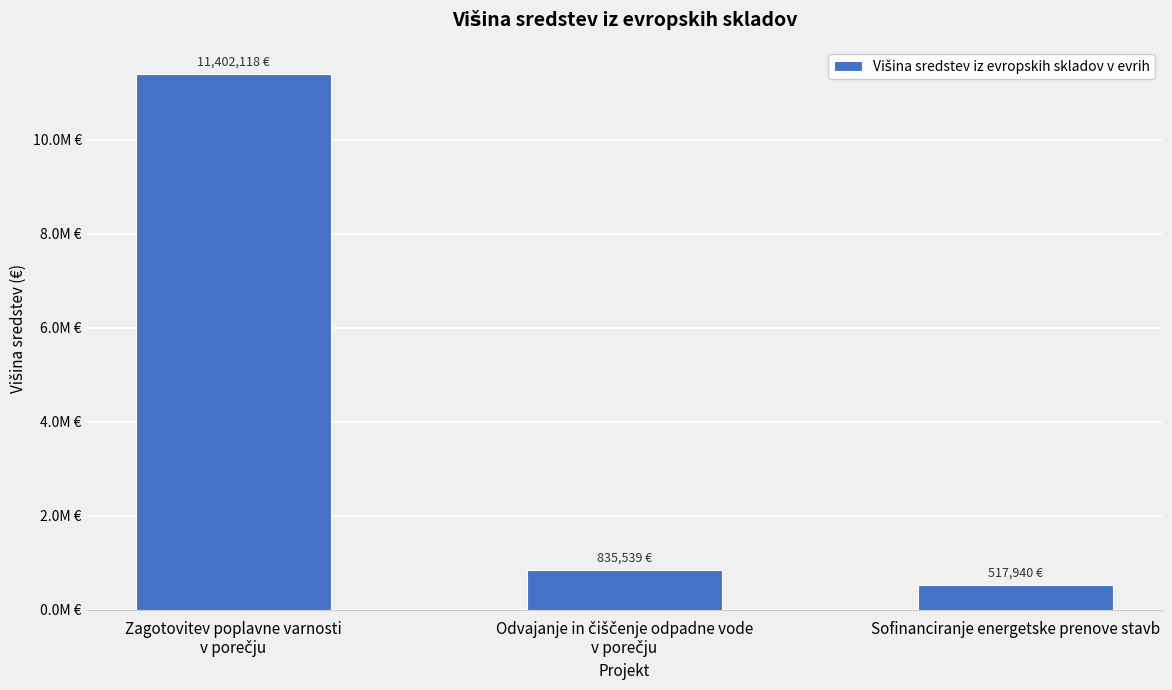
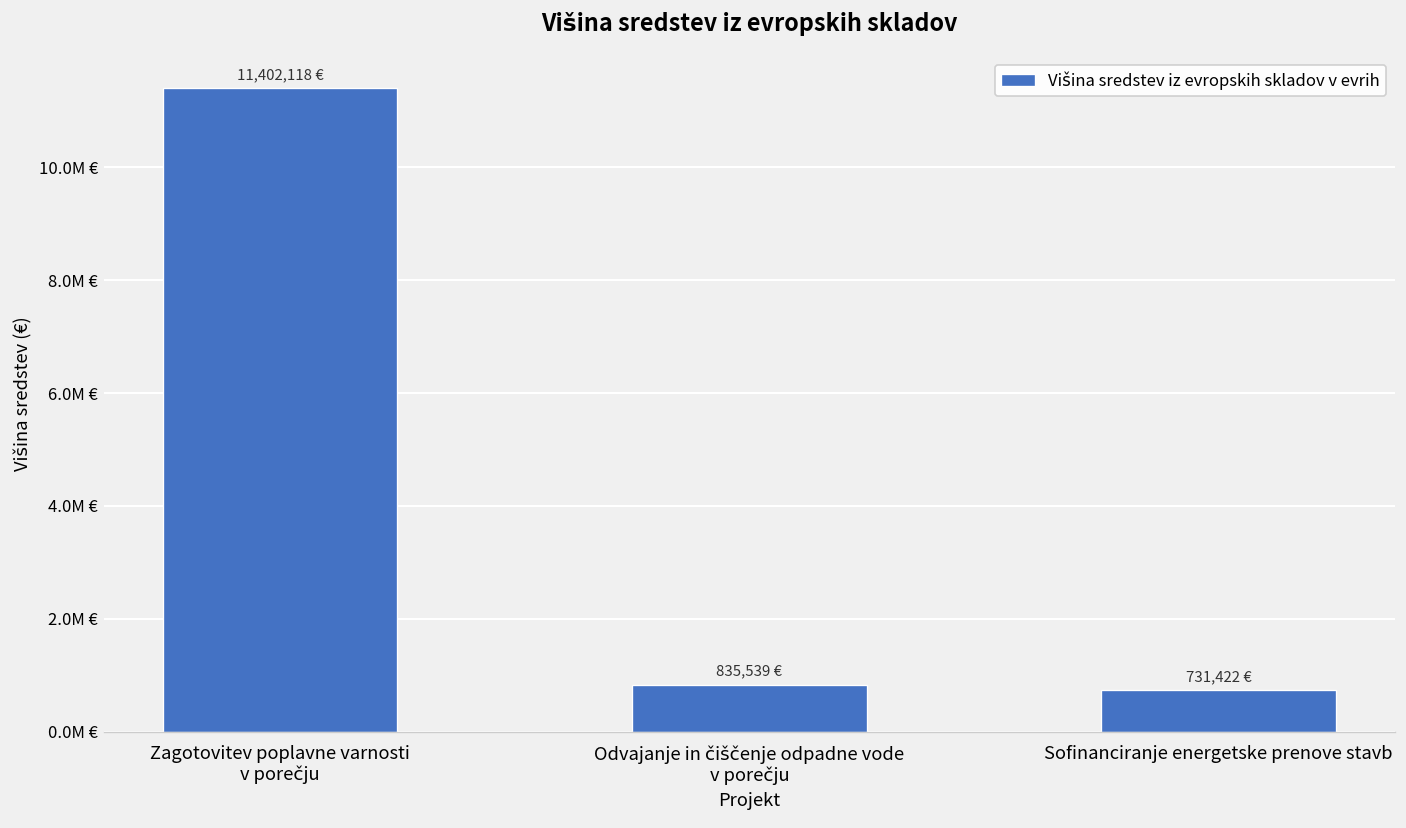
  {
    "Zagotovitev poplavne varnosti v porečju": "11,402,118",
    "Odvajanje in čiščenje odpadne vode v porečju": "835,539",
-   "Sofinanciranje energetske prenove stavb": "517,940"
+   "Sofinanciranje energetske prenove stavb": "731,422"
  }
